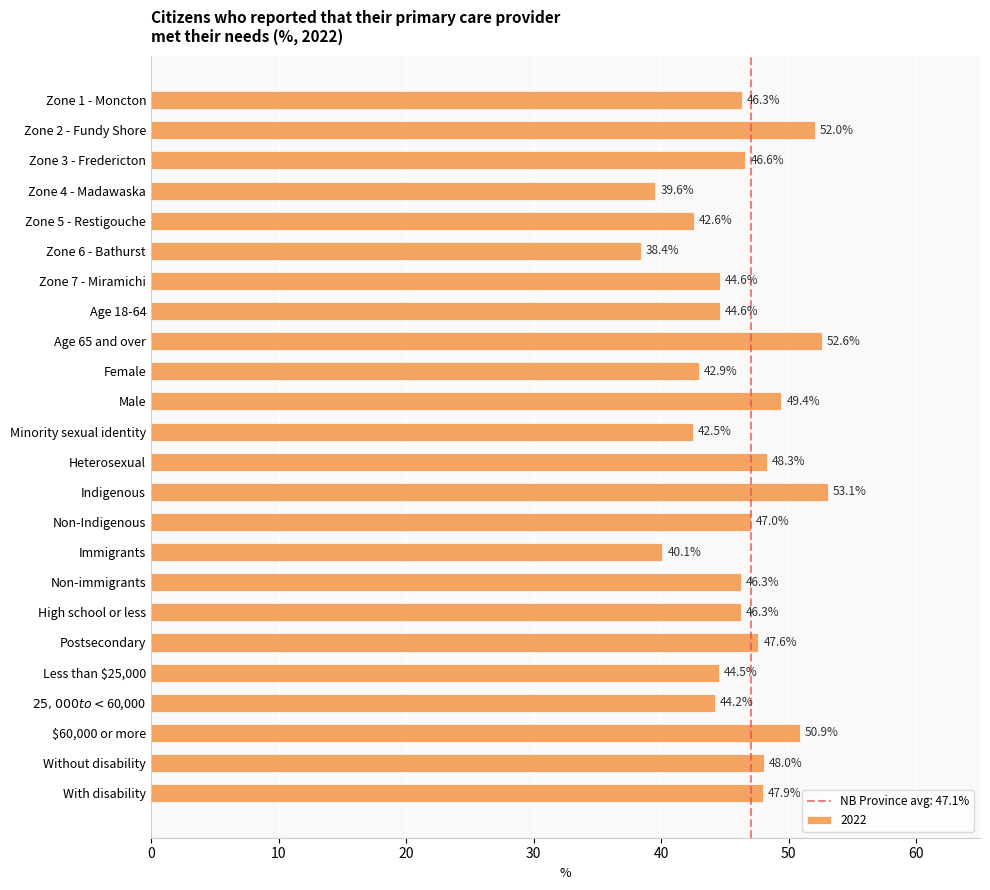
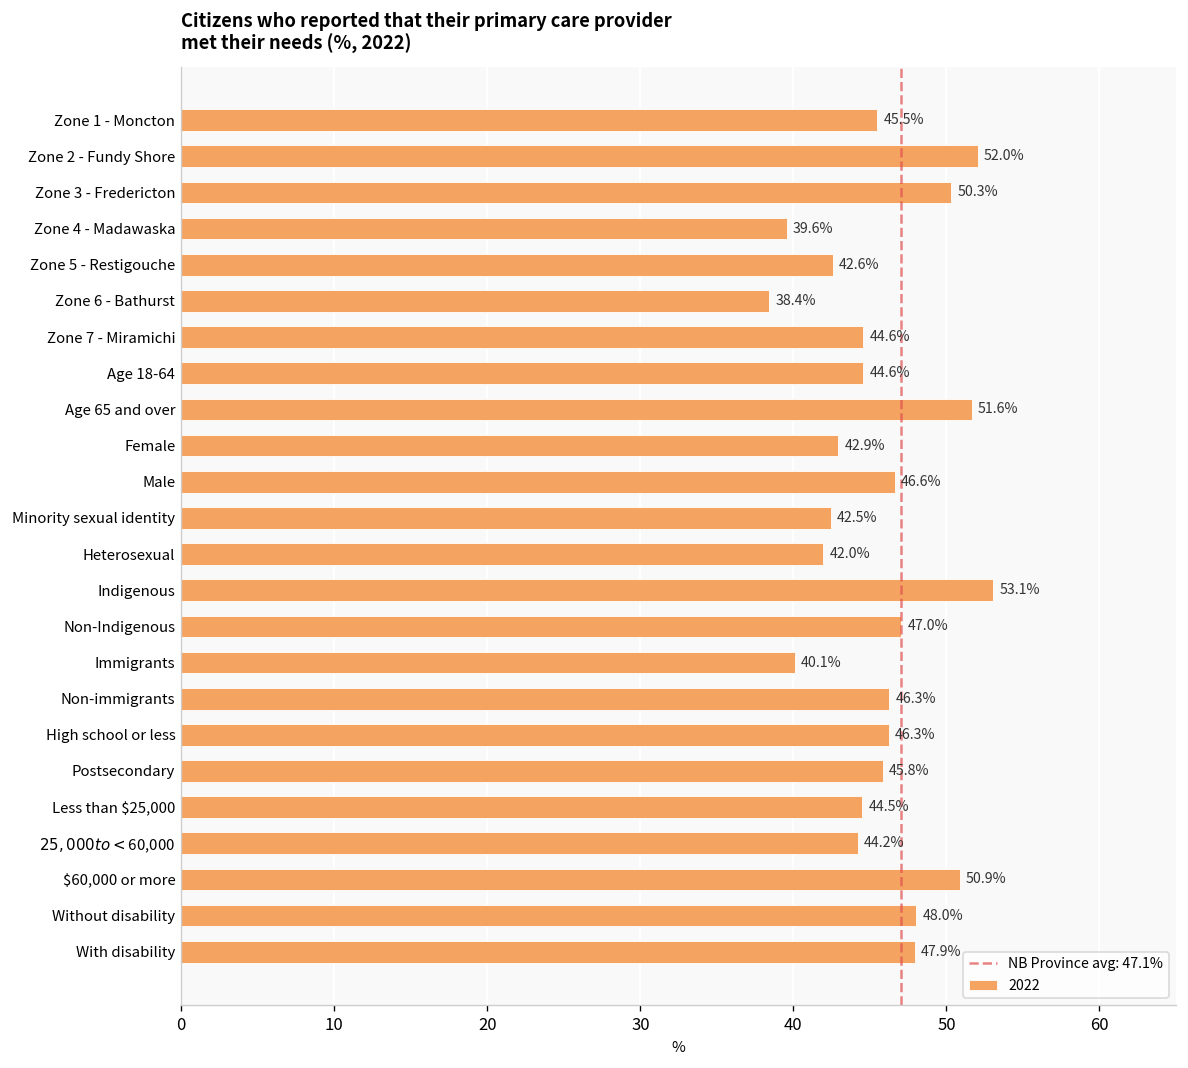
  {
-   "Zone 1 - Moncton": "46.3%",
+   "Zone 1 - Moncton": "45.5%",
    "Zone 2 - Fundy Shore": "52.0%",
-   "Zone 3 - Fredericton": "46.6%",
+   "Zone 3 - Fredericton": "50.3%",
    "Zone 4 - Madawaska": "39.6%",
    "Zone 5 - Restigouche": "42.6%",
    "Zone 6 - Bathurst": "38.4%",
    "Zone 7 - Miramichi": "44.6%",
    "Age 18-64": "44.6%",
-   "Age 65 and over": "52.6%",
+   "Age 65 and over": "51.6%",
    "Female": "42.9%",
-   "Male": "49.4%",
+   "Male": "46.6%",
    "Minority sexual identity": "42.5%",
-   "Heterosexual": "48.3%",
+   "Heterosexual": "42.0%",
    "Indigenous": "53.1%",
    "Non-Indigenous": "47.0%",
    "Immigrants": "40.1%",
    "Non-immigrants": "46.3%",
    "High school or less": "46.3%",
-   "Postsecondary": "47.6%",
+   "Postsecondary": "45.8%",
    "Less than $25,000": "44.5%",
    "$60,000 or more": "50.9%",
    "Without disability": "48.0%",
    "With disability": "47.9%"
  }
